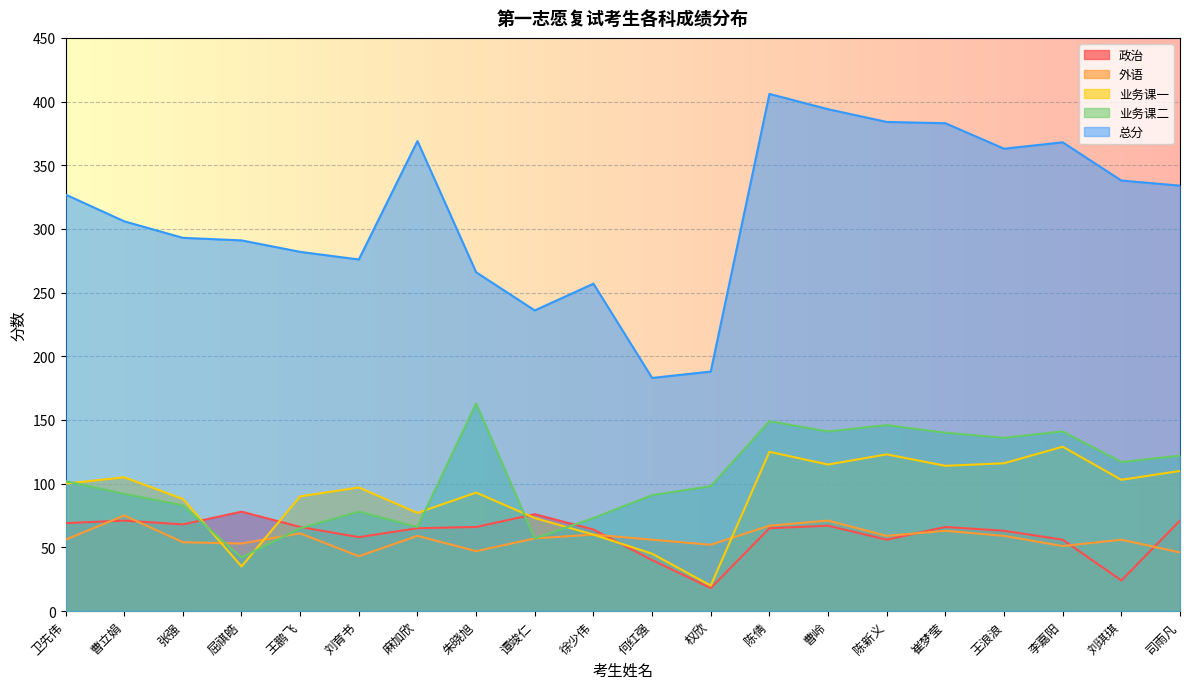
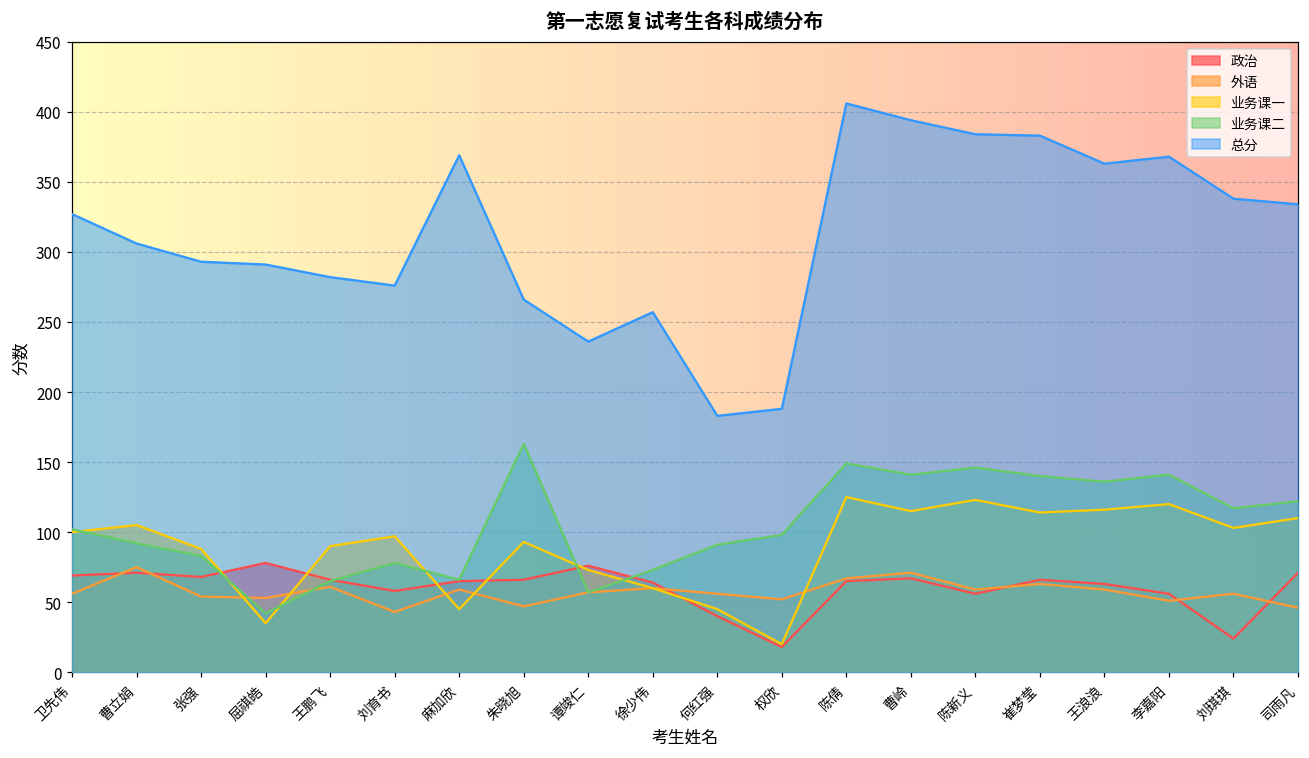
  {
    "政治": {
      "卫先伟": 69,
      "曹立娟": 71,
      "张强": 68,
      "屈祺皓": 78,
      "刘育书": 58,
      "朱晓旭": 66,
      "谭竣仁": 76,
      "徐少伟": 64,
      "何红强": 40,
      "权欣": 18,
      "曹岭": 67,
      "陈新义": 56,
      "崔梦莹": 66,
      "王浪浪": 63,
      "李嘉阳": 56,
      "刘琪琪": 24,
      "司雨凡": 71
    },
    "外语": {
      "卫先伟": 56,
      "曹立娟": 75,
      "张强": 54,
      "屈祺皓": 53,
      "王鹏飞": 61,
      "刘育书": 43,
      "麻加欣": 59,
      "朱晓旭": 47,
      "何红强": 56,
      "权欣": 52,
      "曹岭": 71,
      "陈新义": 59,
      "崔梦莹": 63,
      "王浪浪": 59,
      "李嘉阳": 51,
      "刘琪琪": 56,
      "司雨凡": 46
    },
    "业务课一": {
      "卫先伟": 100,
      "曹立娟": 105,
      "张强": 88,
      "屈祺皓": 35,
      "王鹏飞": 90,
      "刘育书": 97,
-     "麻加欣": 77,
+     "麻加欣": 45,
      "朱晓旭": 93,
      "谭竣仁": 73,
      "何红强": 45,
      "权欣": 20,
      "陈倩": 125,
      "曹岭": 115,
      "陈新义": 123,
      "崔梦莹": 114,
      "王浪浪": 116,
-     "李嘉阳": 129,
+     "李嘉阳": 120,
      "刘琪琪": 103,
      "司雨凡": 110
    },
    "业务课二": {
      "卫先伟": 102,
      "曹立娟": 92,
      "张强": 83,
      "屈祺皓": 42,
      "刘育书": 78,
      "朱晓旭": 163,
      "徐少伟": 73,
      "何红强": 91,
      "权欣": 98,
      "陈倩": 149,
      "曹岭": 141,
      "陈新义": 146,
      "崔梦莹": 140,
      "王浪浪": 136,
      "李嘉阳": 141,
      "刘琪琪": 117,
      "司雨凡": 122
    },
    "总分": {
      "卫先伟": 327,
      "曹立娟": 306,
      "张强": 293,
      "屈祺皓": 291,
      "王鹏飞": 282,
      "刘育书": 276,
      "麻加欣": 369,
      "朱晓旭": 266,
      "谭竣仁": 236,
      "徐少伟": 257,
      "何红强": 183,
      "权欣": 188,
      "陈倩": 406,
      "曹岭": 394,
      "陈新义": 384,
      "崔梦莹": 383,
      "王浪浪": 363,
      "李嘉阳": 368,
      "刘琪琪": 338,
      "司雨凡": 334
    }
  }
